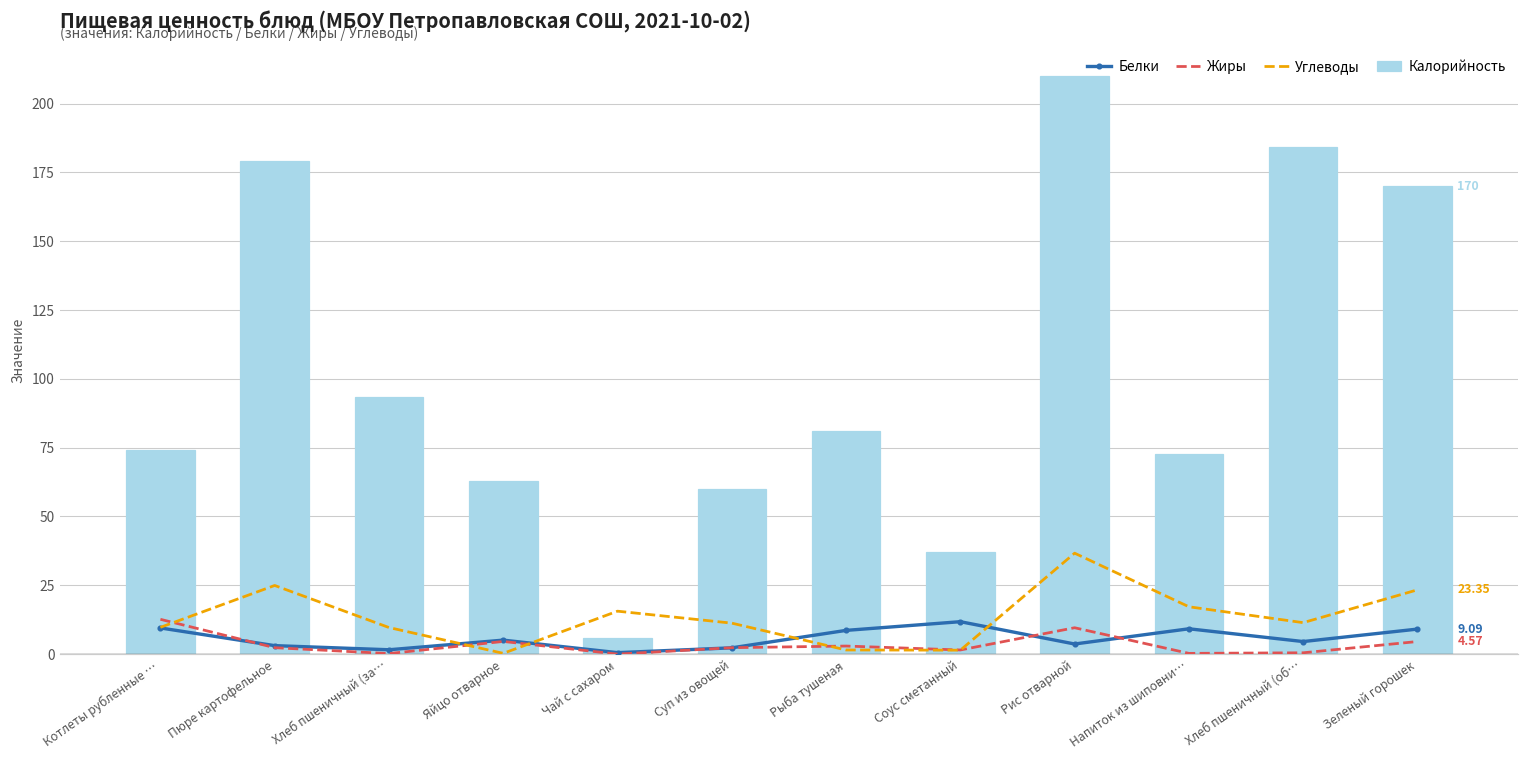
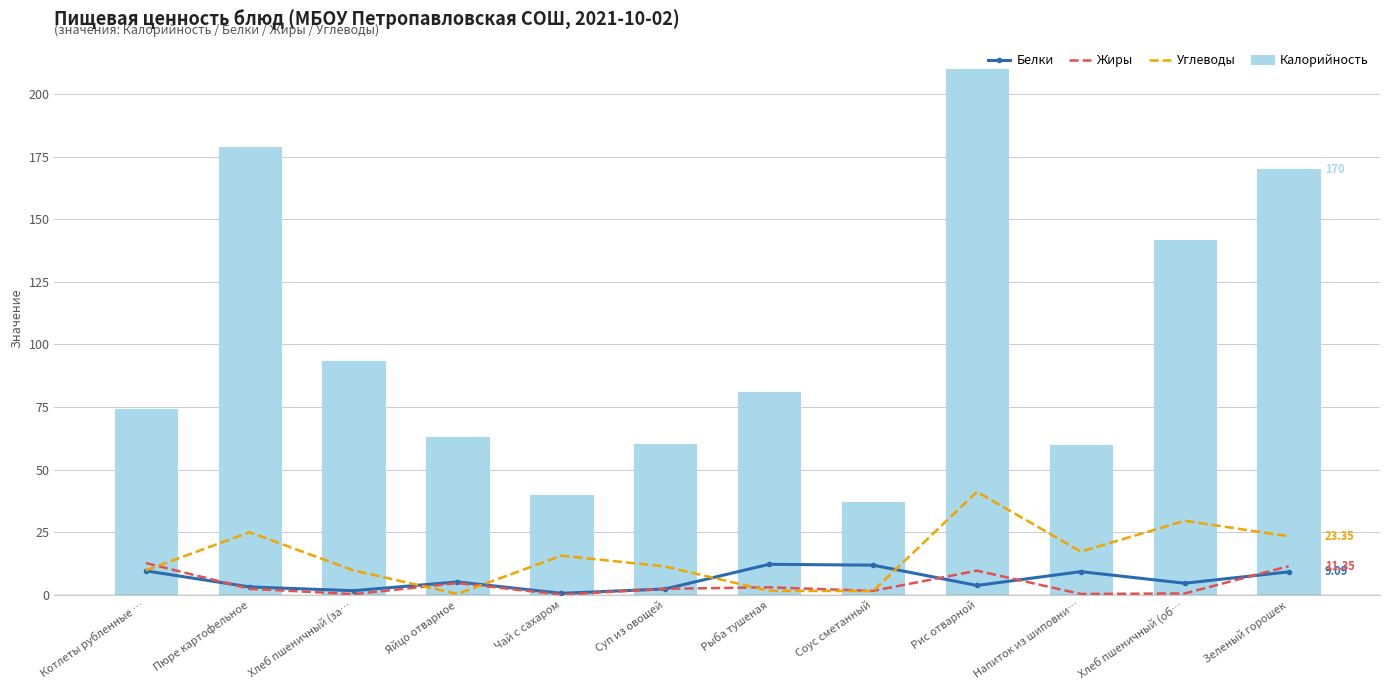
  {
    "Калорийность": {
      "Котлеты рубленные …": 74,
      "Пюре картофельное": 179,
      "Хлеб пшеничный (за…": 94,
      "Яйцо отварное": 63,
-     "Чай с сахаром": 6,
+     "Чай с сахаром": 40,
      "Суп из овощей": 60,
      "Рыба тушеная": 81,
      "Соус сметанный": 37,
      "Рис отварной": 210,
-     "Напиток из шиповни…": 73,
-     "Хлеб пшеничный (об…": 184,
+     "Напиток из шиповни…": 60,
+     "Хлеб пшеничный (об…": 142,
      "Зеленый горошек": 170
    },
    "Белки": {
      "Хлеб пшеничный (за…": 2,
-     "Рыба тушеная": 9,
+     "Рыба тушеная": 12,
      "Соус сметанный": 12,
      "Рис отварной": 4,
      "Напиток из шиповни…": 9,
      "Хлеб пшеничный (об…": 5,
      "Зеленый горошек": 9
    },
    "Жиры": {
-     "Зеленый горошек": 4.57
+     "Зеленый горошек": 11.35
    },
    "Углеводы": {
      "Пюре картофельное": 25,
      "Хлеб пшеничный (за…": 10,
      "Яйцо отварное": 0,
      "Чай с сахаром": 16,
      "Суп из овощей": 11,
      "Рыба тушеная": 2,
-     "Рис отварной": 37,
+     "Рис отварной": 41,
      "Напиток из шиповни…": 17,
-     "Хлеб пшеничный (об…": 11,
+     "Хлеб пшеничный (об…": 30,
      "Зеленый горошек": 23
    }
  }
